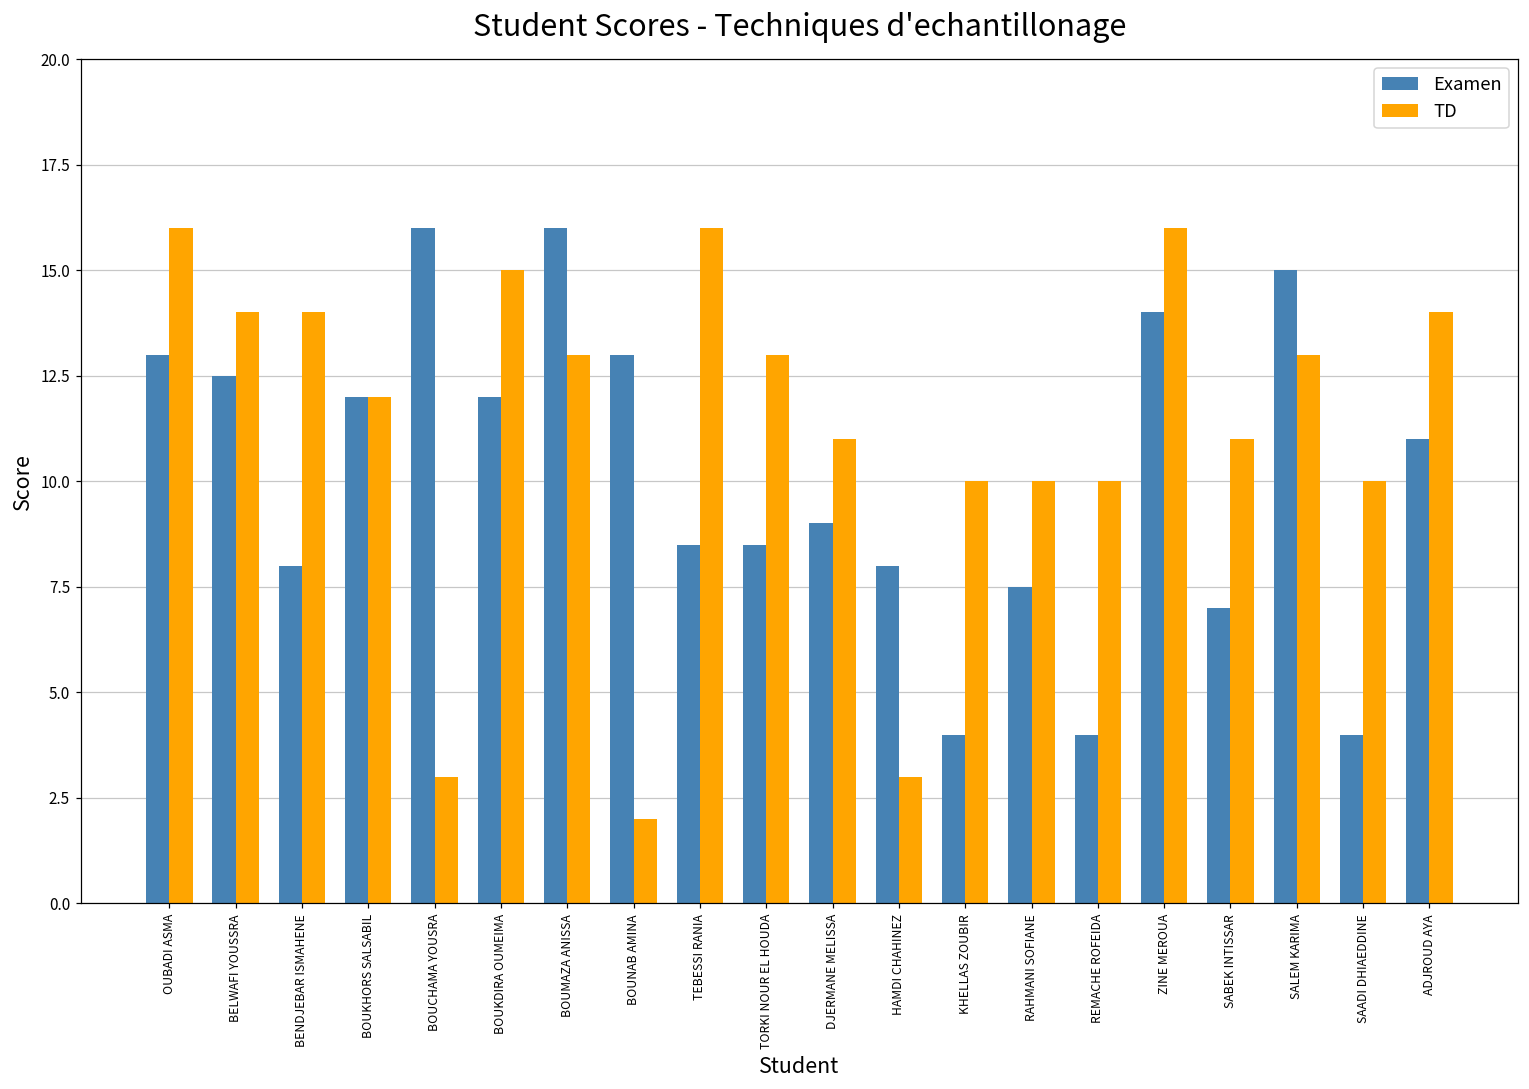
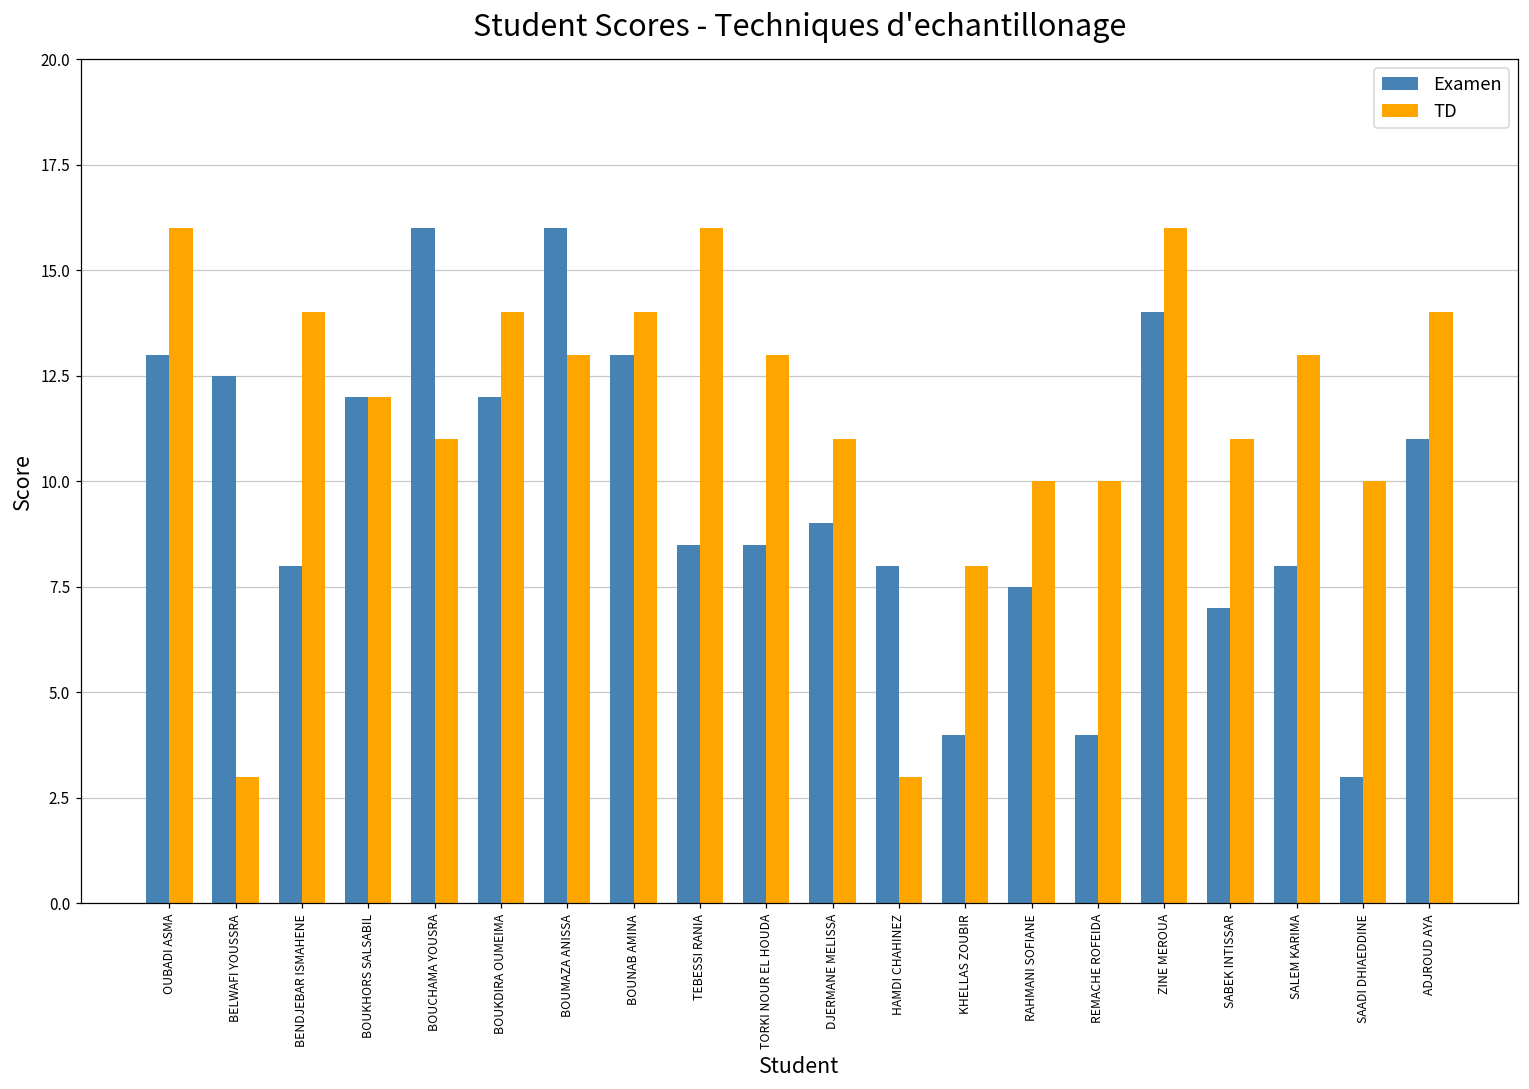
  {
    "Examen": {
      "OUBADI ASMA": 13,
      "BELWAFI YOUSSRA": 12.5,
      "BENDJEBAR ISMAHENE": 8,
      "BOUKHORS SALSABIL": 12,
      "BOUCHAMA YOUSRA": 16,
      "BOUKDIRA OUMEIMA": 12,
      "BOUMAZA ANISSA": 16,
      "BOUNAB AMINA": 13,
      "TEBESSI RANIA": 8.5,
      "TORKI NOUR EL HOUDA": 8.5,
      "DJERMANE MELISSA": 9,
      "HAMDI CHAHINEZ": 8,
      "KHELLAS ZOUBIR": 4,
      "RAHMANI SOFIANE": 7.5,
      "REMACHE ROFEIDA": 4,
      "ZINE MEROUA": 14,
      "SABEK INTISSAR": 7,
-     "SALEM KARIMA": 15,
-     "SAADI DHIAEDDINE": 4,
+     "SALEM KARIMA": 8,
+     "SAADI DHIAEDDINE": 3,
      "ADJROUD AYA": 11
    },
    "TD": {
      "OUBADI ASMA": 16,
-     "BELWAFI YOUSSRA": 14,
+     "BELWAFI YOUSSRA": 3,
      "BENDJEBAR ISMAHENE": 14,
      "BOUKHORS SALSABIL": 12,
-     "BOUCHAMA YOUSRA": 3,
-     "BOUKDIRA OUMEIMA": 15,
+     "BOUCHAMA YOUSRA": 11,
+     "BOUKDIRA OUMEIMA": 14,
      "BOUMAZA ANISSA": 13,
-     "BOUNAB AMINA": 2,
+     "BOUNAB AMINA": 14,
      "TEBESSI RANIA": 16,
      "TORKI NOUR EL HOUDA": 13,
      "DJERMANE MELISSA": 11,
      "HAMDI CHAHINEZ": 3,
-     "KHELLAS ZOUBIR": 10,
+     "KHELLAS ZOUBIR": 8,
      "RAHMANI SOFIANE": 10,
      "REMACHE ROFEIDA": 10,
      "ZINE MEROUA": 16,
      "SABEK INTISSAR": 11,
      "SALEM KARIMA": 13,
      "SAADI DHIAEDDINE": 10,
      "ADJROUD AYA": 14
    }
  }
